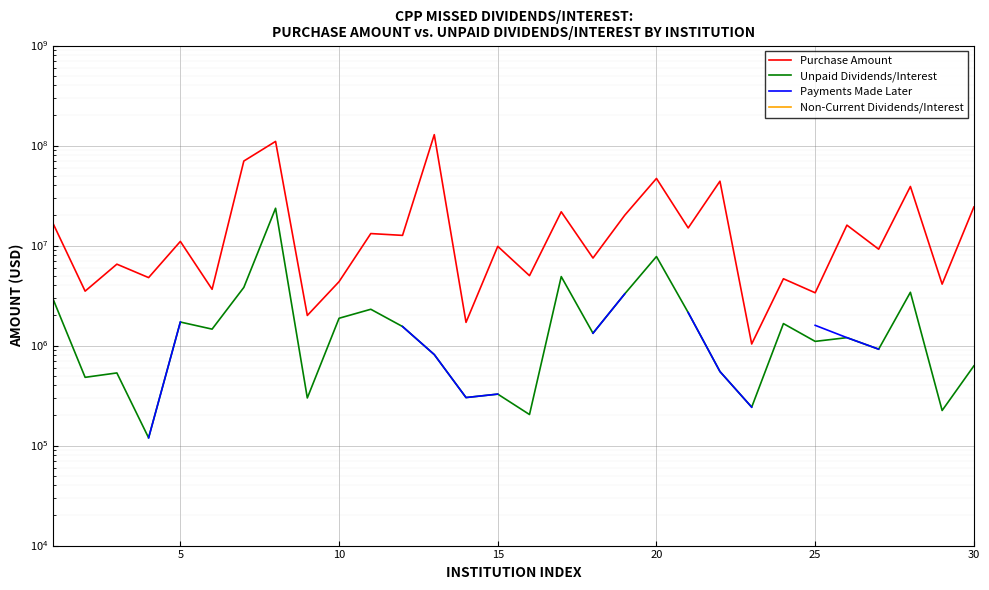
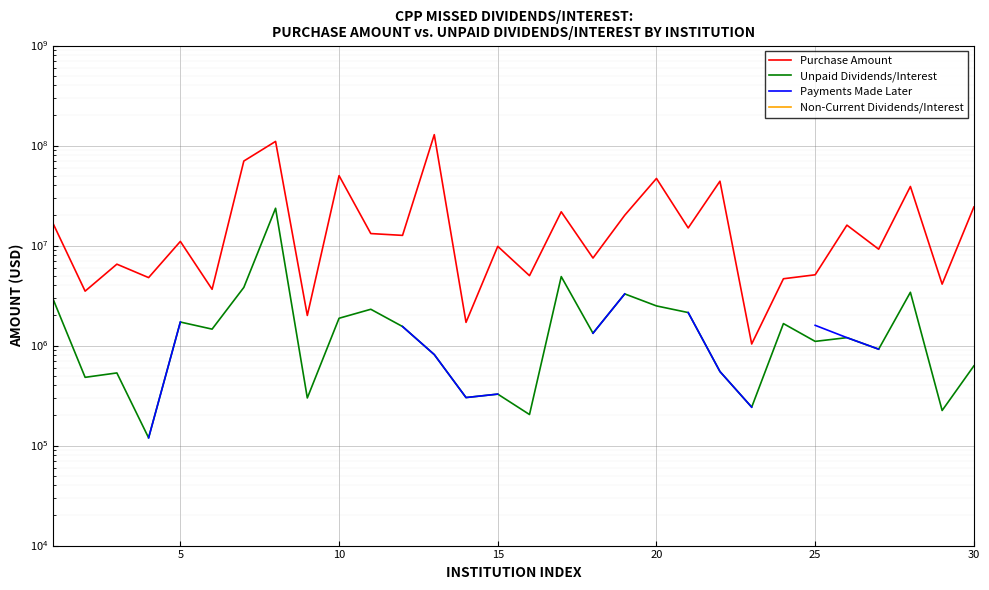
  {
    "Purchase Amount": {
      "5": 11000000,
-     "10": 4000000,
+     "10": 50000000,
      "15": 10000000,
      "20": 50000000,
-     "25": 3400000,
+     "25": 5000000,
      "30": 24000000
    },
    "Unpaid Dividends/Interest": {
-     "20": 8000000,
+     "20": 2500000,
      "25": 1100000,
      "30": 600000
    },
    "Payments Made Later": {
      "25": 1600000,
      "30": 1700000
    }
  }
